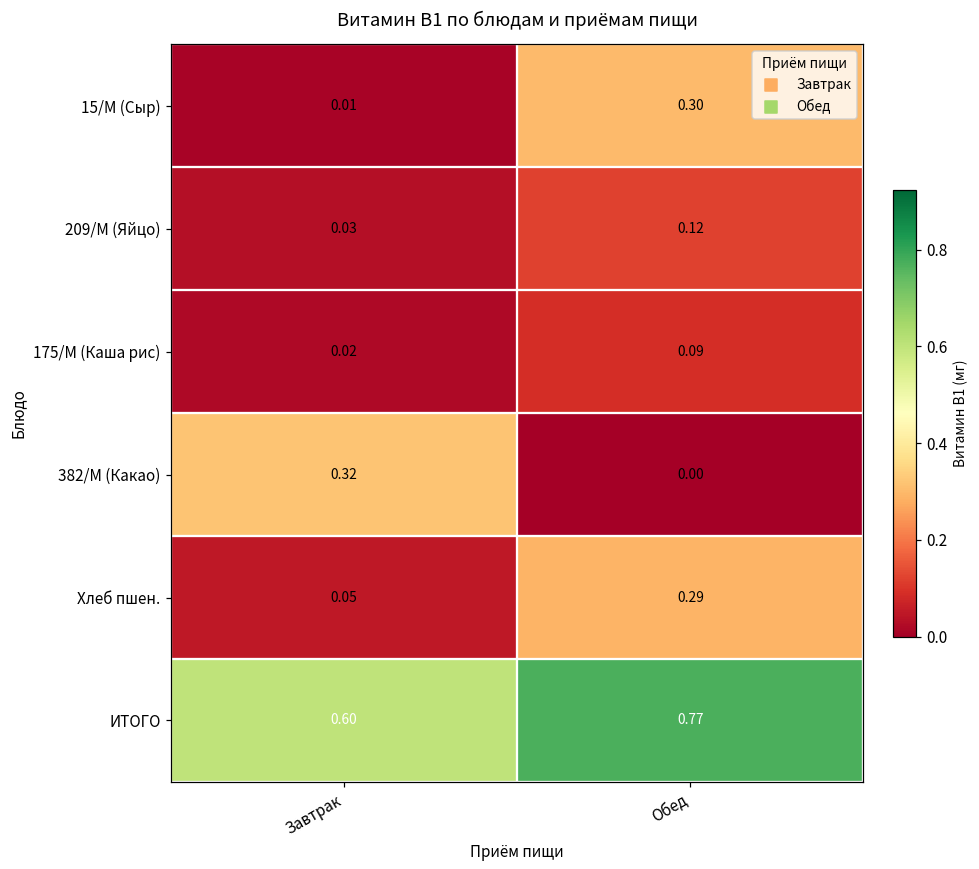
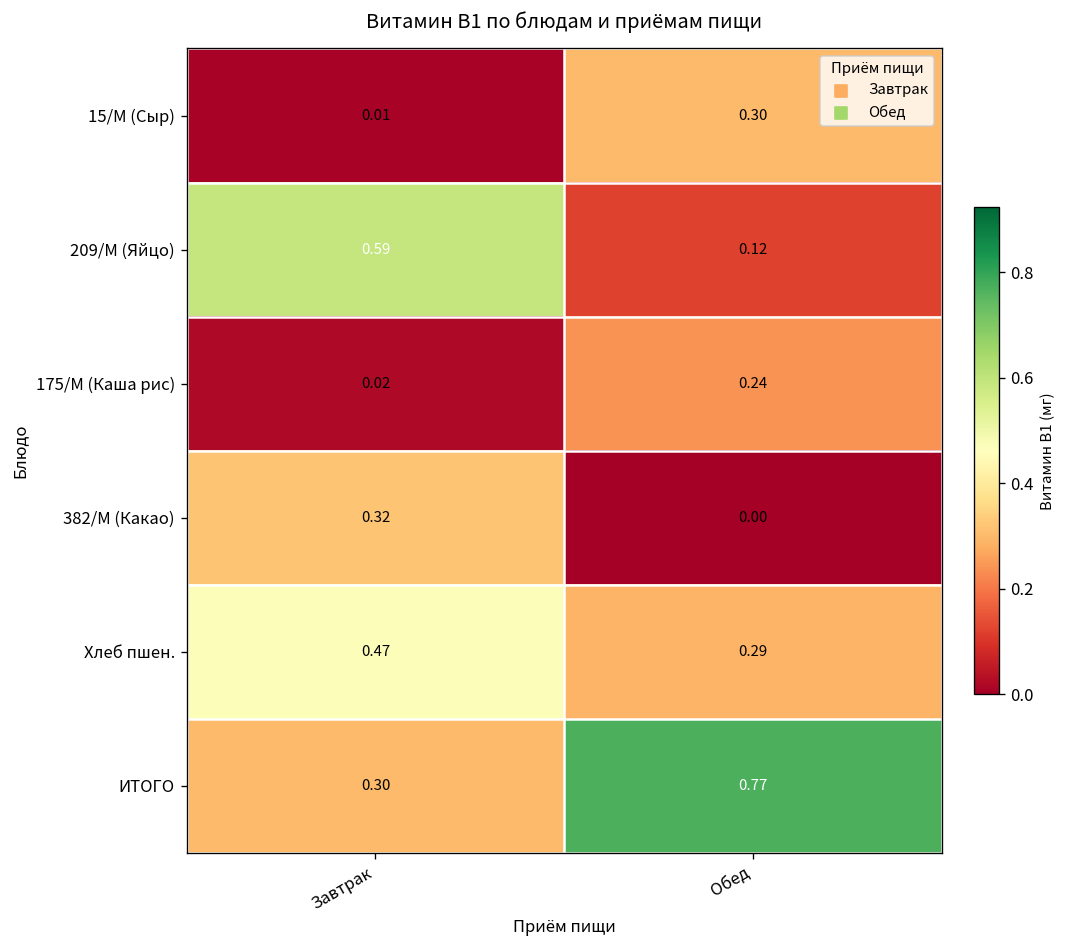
  {
    "15/М (Сыр)": {
      "Завтрак": 0.01,
      "Обед": 0.30
    },
    "209/М (Яйцо)": {
-     "Завтрак": 0.03,
+     "Завтрак": 0.59,
      "Обед": 0.12
    },
    "175/М (Каша рис)": {
      "Завтрак": 0.02,
-     "Обед": 0.09
+     "Обед": 0.24
    },
    "382/М (Какао)": {
      "Завтрак": 0.32,
      "Обед": 0.00
    },
    "Хлеб пшен.": {
-     "Завтрак": 0.05,
+     "Завтрак": 0.47,
      "Обед": 0.29
    },
    "ИТОГО": {
-     "Завтрак": 0.60,
+     "Завтрак": 0.30,
      "Обед": 0.77
    }
  }
